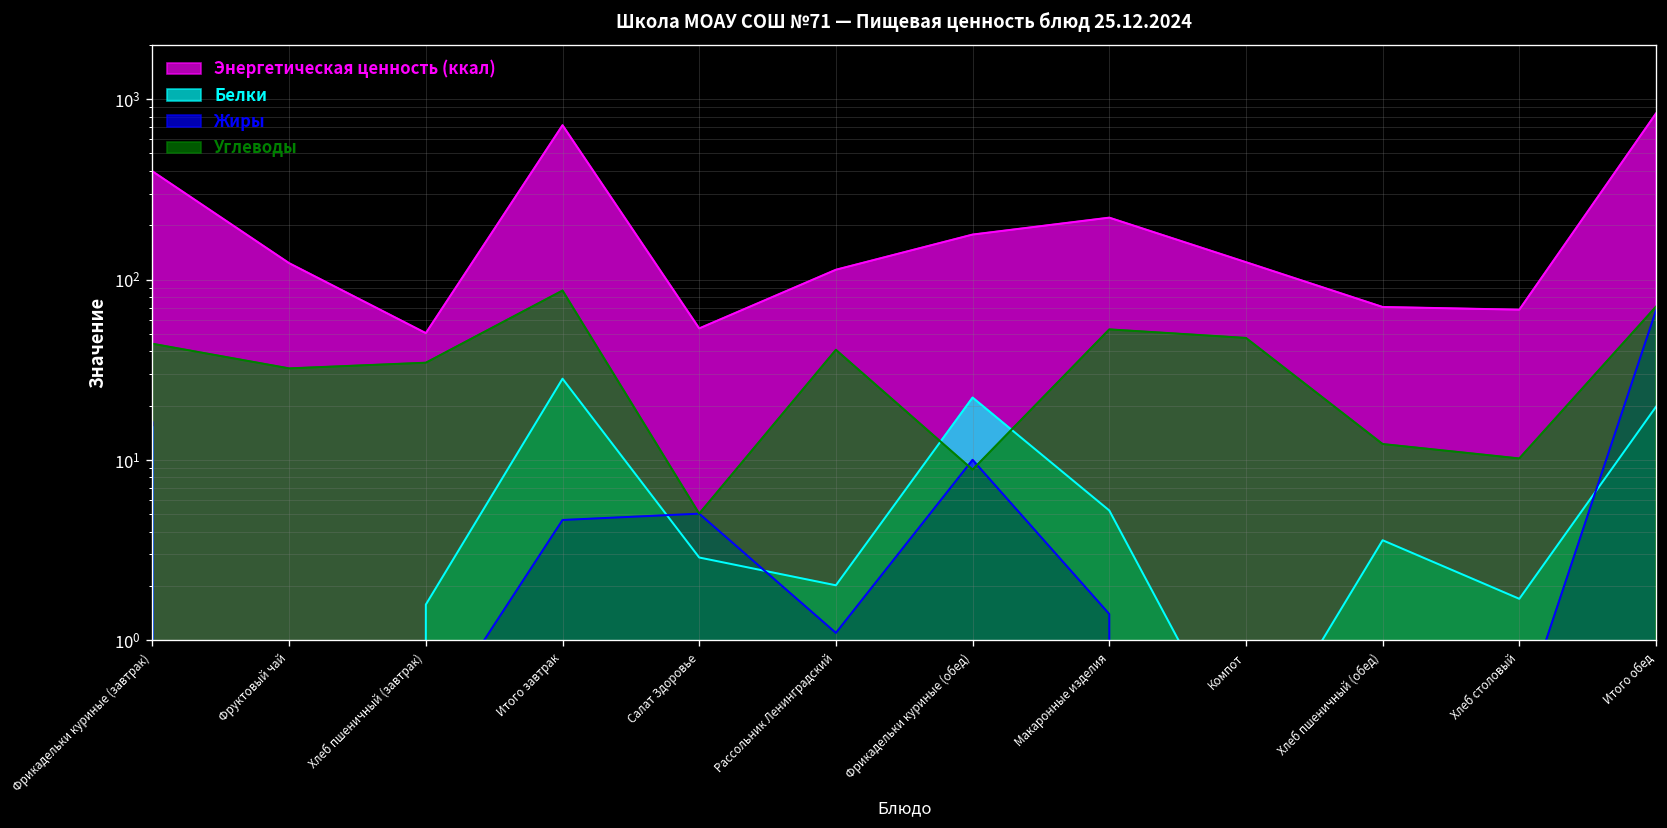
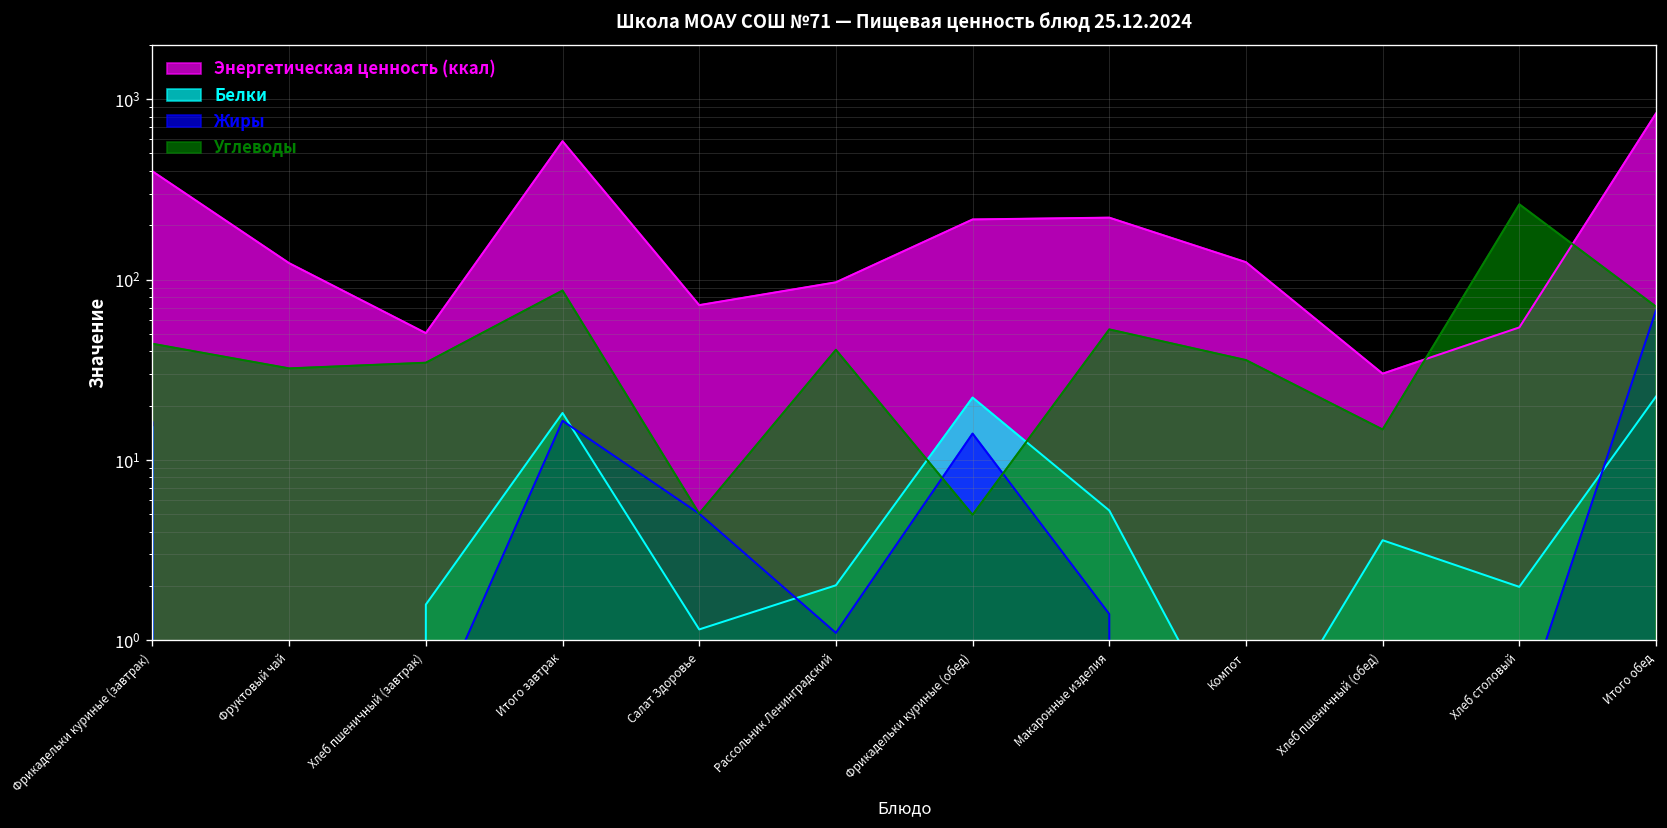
  {
    "Энергетическая ценность (ккал)": {
      "Фрикадельки куриные (завтрак)": 400,
      "Фруктовый чай": 120,
      "Хлеб пшеничный (завтрак)": 51,
-     "Итого завтрак": 700,
-     "Салат Здоровье": 54,
-     "Рассольник Ленинградский": 110,
-     "Фрикадельки куриные (обед)": 180,
+     "Итого завтрак": 580,
+     "Салат Здоровье": 70,
+     "Рассольник Ленинградский": 100,
+     "Фрикадельки куриные (обед)": 220,
      "Макаронные изделия": 220,
      "Компот": 120,
-     "Хлеб пшеничный (обед)": 70,
-     "Хлеб столовый": 70,
+     "Хлеб пшеничный (обед)": 30,
+     "Хлеб столовый": 54,
      "Итого обед": 800
    },
    "Белки": {
      "Фрикадельки куриные (завтрак)": 15,
      "Хлеб пшеничный (завтрак)": 1.6,
-     "Итого завтрак": 28,
-     "Салат Здоровье": 2.9,
+     "Итого завтрак": 18,
+     "Салат Здоровье": 1.2,
      "Рассольник Ленинградский": 2.0,
      "Фрикадельки куриные (обед)": 22,
      "Макаронные изделия": 5.3,
      "Хлеб пшеничный (обед)": 3.6,
-     "Хлеб столовый": 1.7,
-     "Итого обед": 20
+     "Хлеб столовый": 2.0,
+     "Итого обед": 22
    },
    "Жиры": {
      "Фрикадельки куриные (завтрак)": 16,
-     "Итого завтрак": 4.7,
+     "Итого завтрак": 16,
      "Рассольник Ленинградский": 1.1,
-     "Фрикадельки куриные (обед)": 10,
+     "Фрикадельки куриные (обед)": 14,
      "Макаронные изделия": 1.4,
      "Итого обед": 70
    },
    "Углеводы": {
      "Фрикадельки куриные (завтрак)": 44,
      "Фруктовый чай": 32,
      "Хлеб пшеничный (завтрак)": 35,
      "Итого завтрак": 90,
      "Рассольник Ленинградский": 41,
-     "Фрикадельки куриные (обед)": 9,
+     "Фрикадельки куриные (обед)": 5.0,
      "Макаронные изделия": 53,
-     "Компот": 48,
-     "Хлеб пшеничный (обед)": 12,
-     "Хлеб столовый": 10,
+     "Компот": 36,
+     "Хлеб пшеничный (обед)": 15,
+     "Хлеб столовый": 260,
      "Итого обед": 70
    }
  }
